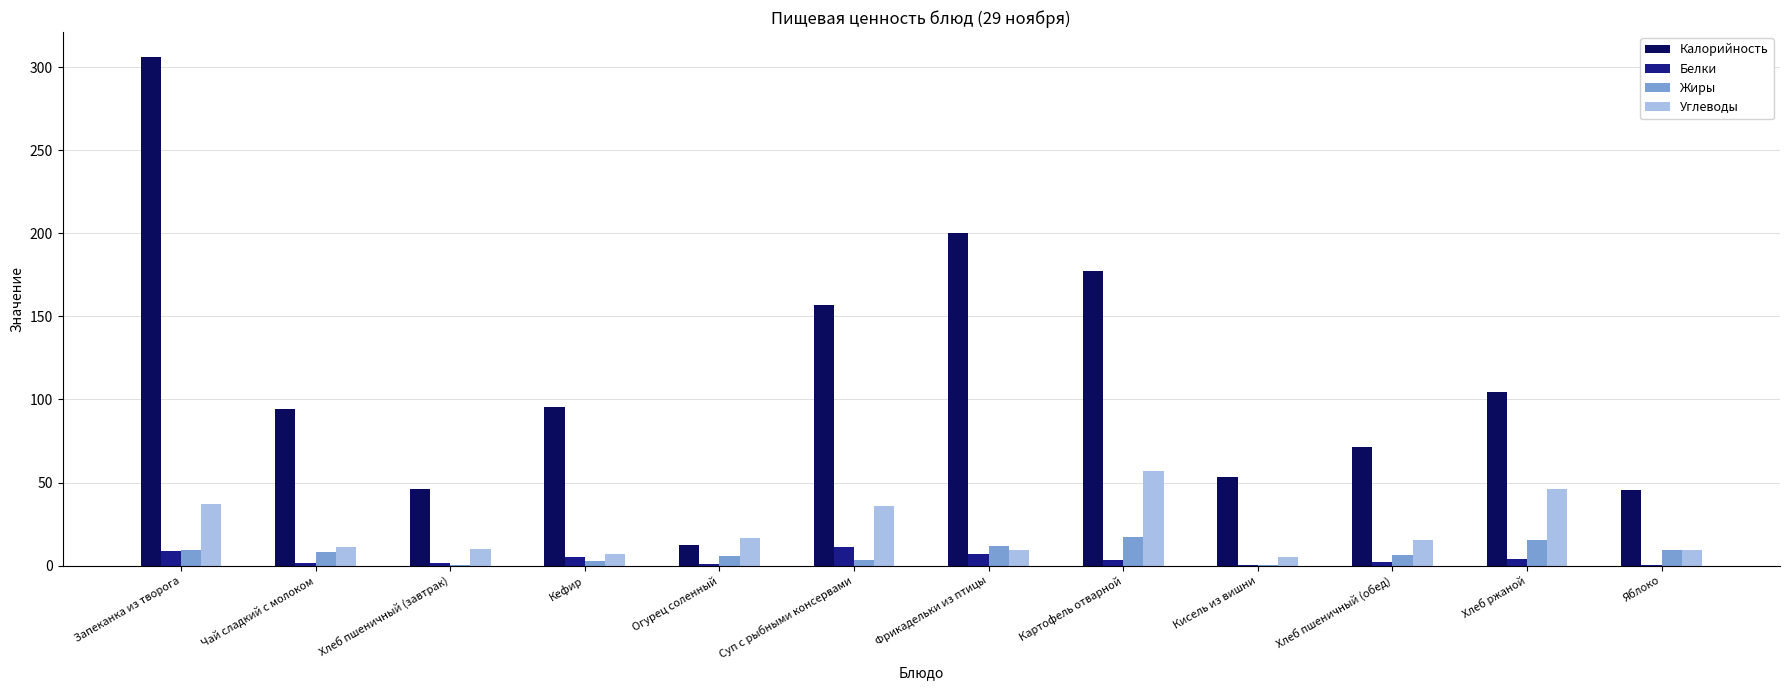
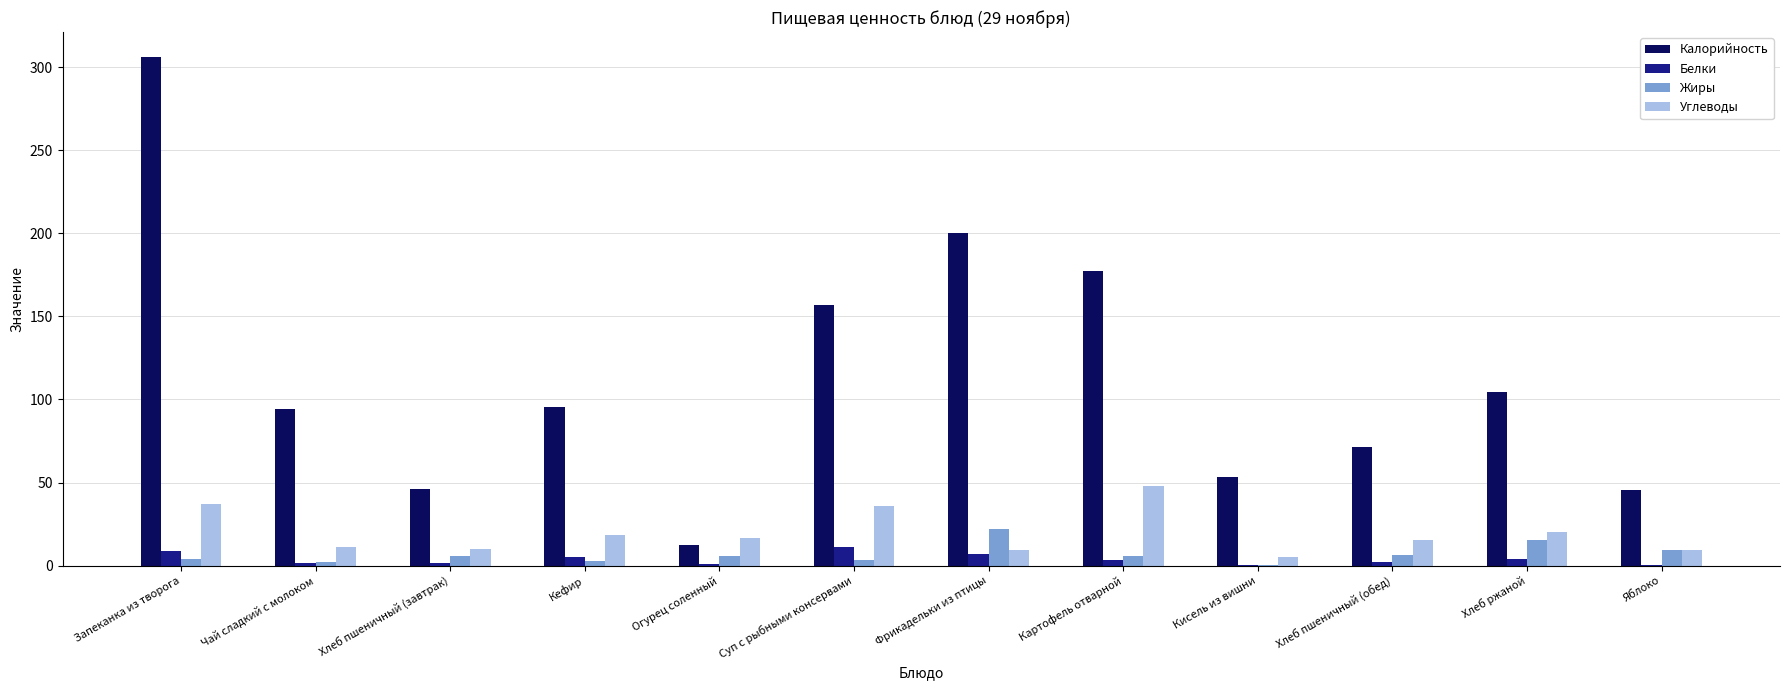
  {
    "Жиры": {
-     "Запеканка из творога": 9,
-     "Чай сладкий с молоком": 8,
-     "Хлеб пшеничный (завтрак)": 0,
+     "Запеканка из творога": 4,
+     "Чай сладкий с молоком": 2,
+     "Хлеб пшеничный (завтрак)": 6,
      "Кефир": 3,
      "Огурец соленный": 6,
      "Суп с рыбными консервами": 4,
-     "Фрикадельки из птицы": 12,
-     "Картофель отварной": 17,
+     "Фрикадельки из птицы": 22,
+     "Картофель отварной": 6,
      "Хлеб пшеничный (обед)": 7,
      "Хлеб ржаной": 15,
      "Яблоко": 10
    },
    "Углеводы": {
      "Запеканка из творога": 37,
      "Чай сладкий с молоком": 11,
      "Хлеб пшеничный (завтрак)": 10,
-     "Кефир": 7,
+     "Кефир": 18,
      "Огурец соленный": 17,
      "Суп с рыбными консервами": 36,
      "Фрикадельки из птицы": 9,
-     "Картофель отварной": 57,
+     "Картофель отварной": 48,
      "Кисель из вишни": 5,
      "Хлеб пшеничный (обед)": 15,
-     "Хлеб ржаной": 46,
+     "Хлеб ржаной": 20,
      "Яблоко": 10
    }
  }
